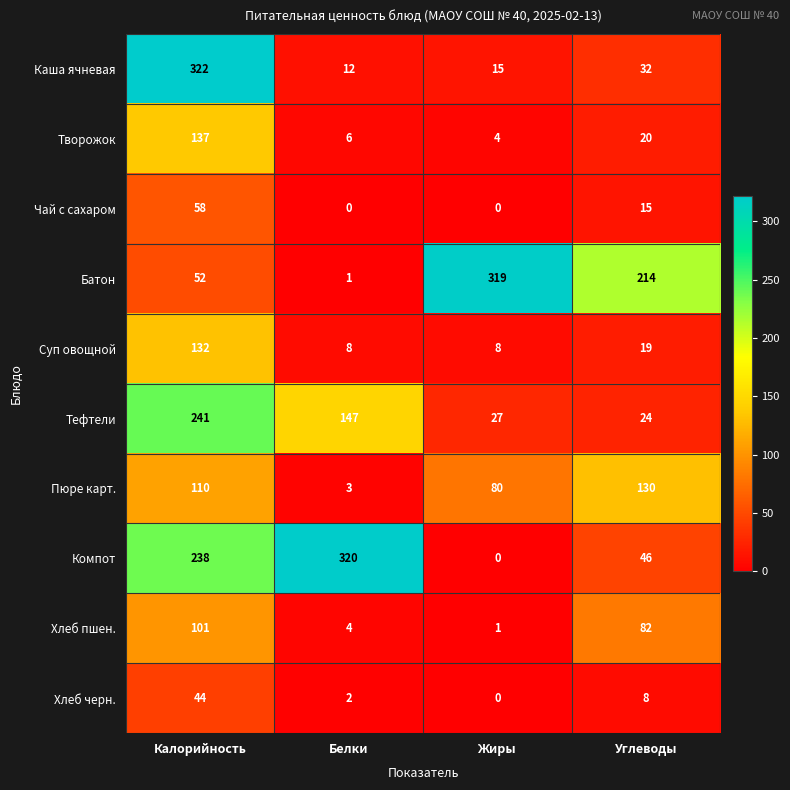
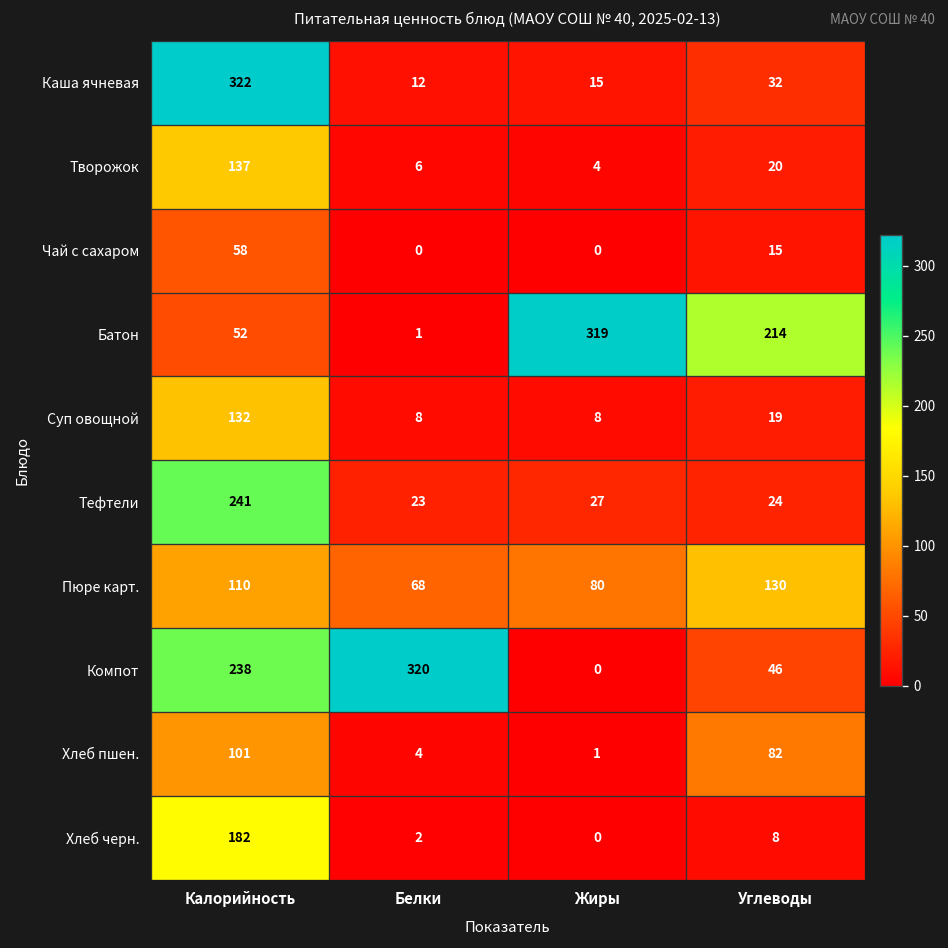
  {
    "Каша ячневая": {
      "Калорийность": 322,
      "Белки": 12,
      "Жиры": 15,
      "Углеводы": 32
    },
    "Творожок": {
      "Калорийность": 137,
      "Белки": 6,
      "Жиры": 4,
      "Углеводы": 20
    },
    "Чай с сахаром": {
      "Калорийность": 58,
      "Белки": 0,
      "Жиры": 0,
      "Углеводы": 15
    },
    "Батон": {
      "Калорийность": 52,
      "Белки": 1,
      "Жиры": 319,
      "Углеводы": 214
    },
    "Суп овощной": {
      "Калорийность": 132,
      "Белки": 8,
      "Жиры": 8,
      "Углеводы": 19
    },
    "Тефтели": {
      "Калорийность": 241,
-     "Белки": 147,
+     "Белки": 23,
      "Жиры": 27,
      "Углеводы": 24
    },
    "Пюре карт.": {
      "Калорийность": 110,
-     "Белки": 3,
+     "Белки": 68,
      "Жиры": 80,
      "Углеводы": 130
    },
    "Компот": {
      "Калорийность": 238,
      "Белки": 320,
      "Жиры": 0,
      "Углеводы": 46
    },
    "Хлеб пшен.": {
      "Калорийность": 101,
      "Белки": 4,
      "Жиры": 1,
      "Углеводы": 82
    },
    "Хлеб черн.": {
-     "Калорийность": 44,
+     "Калорийность": 182,
      "Белки": 2,
      "Жиры": 0,
      "Углеводы": 8
    }
  }
